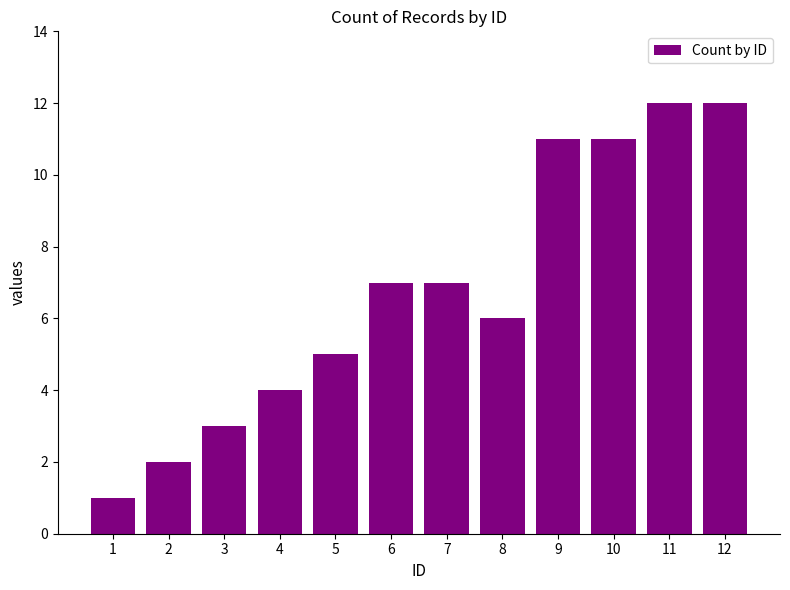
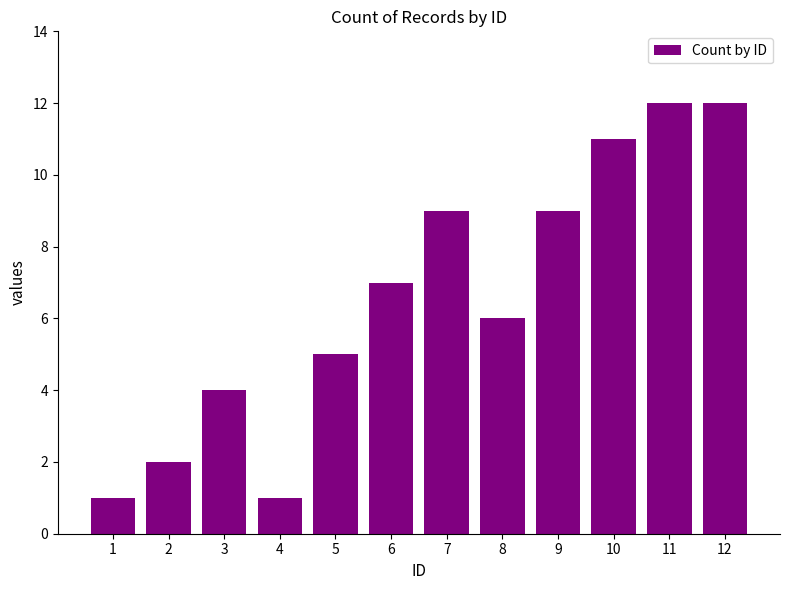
  {
    "1": 1,
    "2": 2,
-   "3": 3,
-   "4": 4,
+   "3": 4,
+   "4": 1,
    "5": 5,
    "6": 7,
-   "7": 7,
+   "7": 9,
    "8": 6,
-   "9": 11,
+   "9": 9,
    "10": 11,
    "11": 12,
    "12": 12
  }
